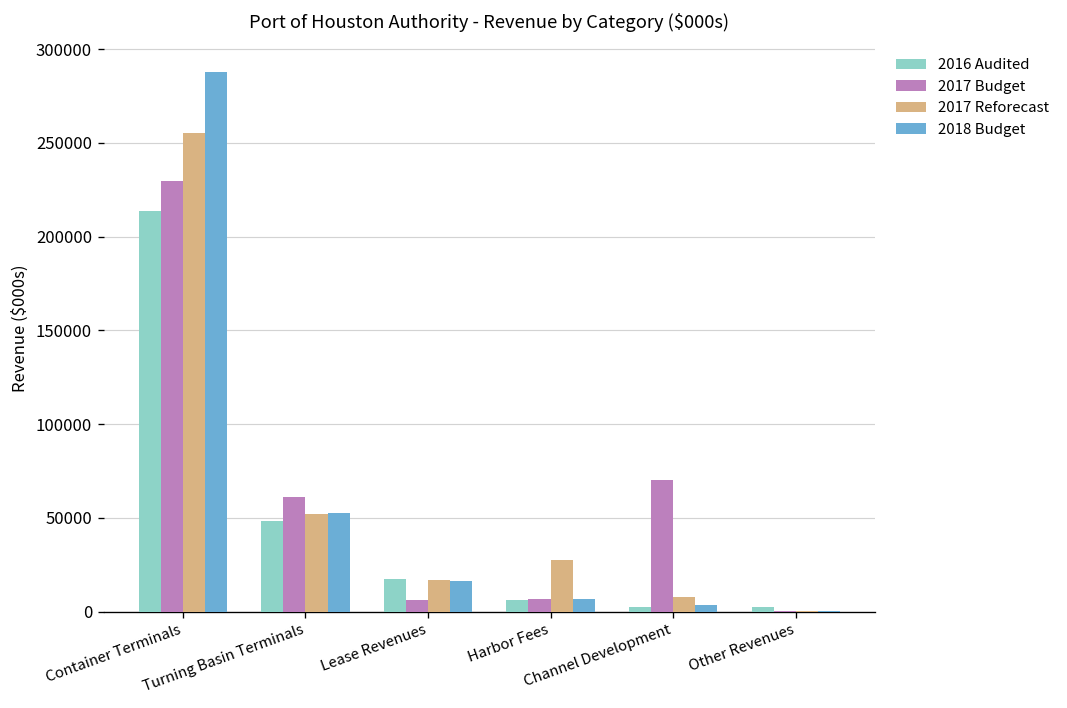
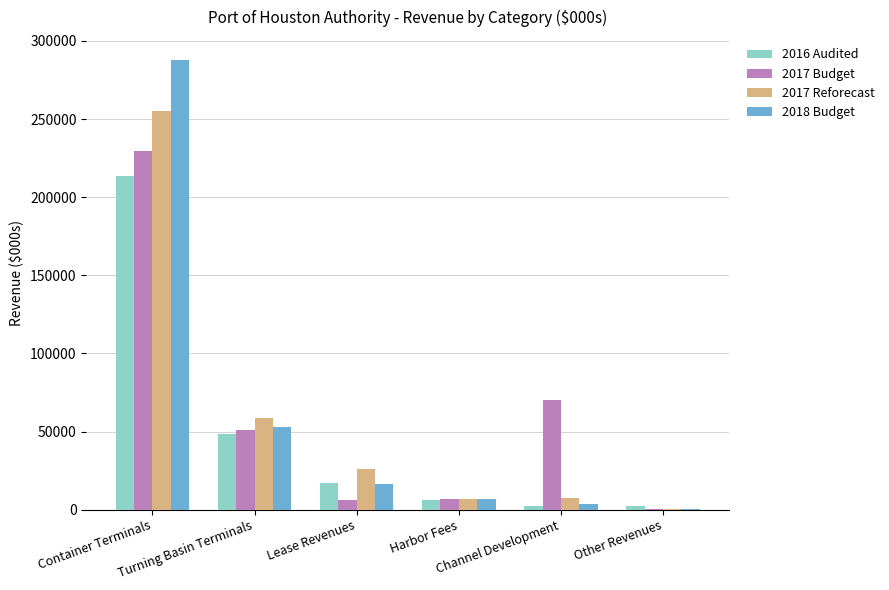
  {
    "2017 Budget": {
      "Container Terminals": 230000,
-     "Turning Basin Terminals": 61000,
+     "Turning Basin Terminals": 51000,
      "Lease Revenues": 6000,
      "Harbor Fees": 7000,
      "Channel Development": 70000
    },
    "2017 Reforecast": {
      "Container Terminals": 255000,
-     "Turning Basin Terminals": 52000,
-     "Lease Revenues": 17000,
-     "Harbor Fees": 28000,
+     "Turning Basin Terminals": 59000,
+     "Lease Revenues": 26000,
+     "Harbor Fees": 7000,
      "Channel Development": 8000
    }
  }
